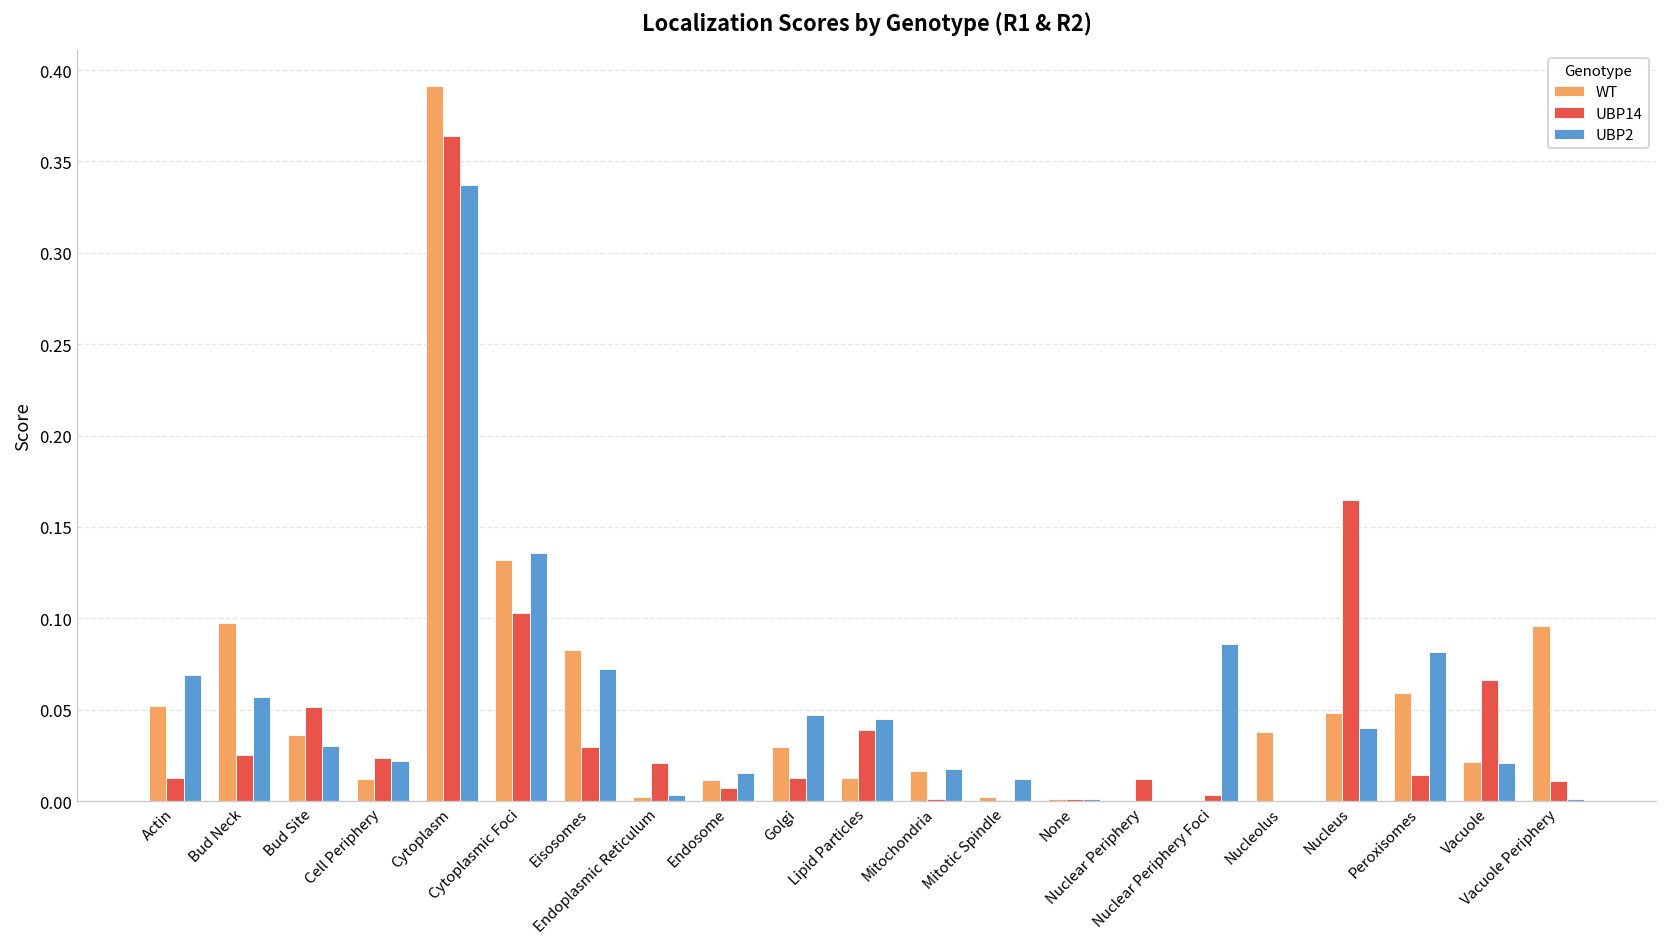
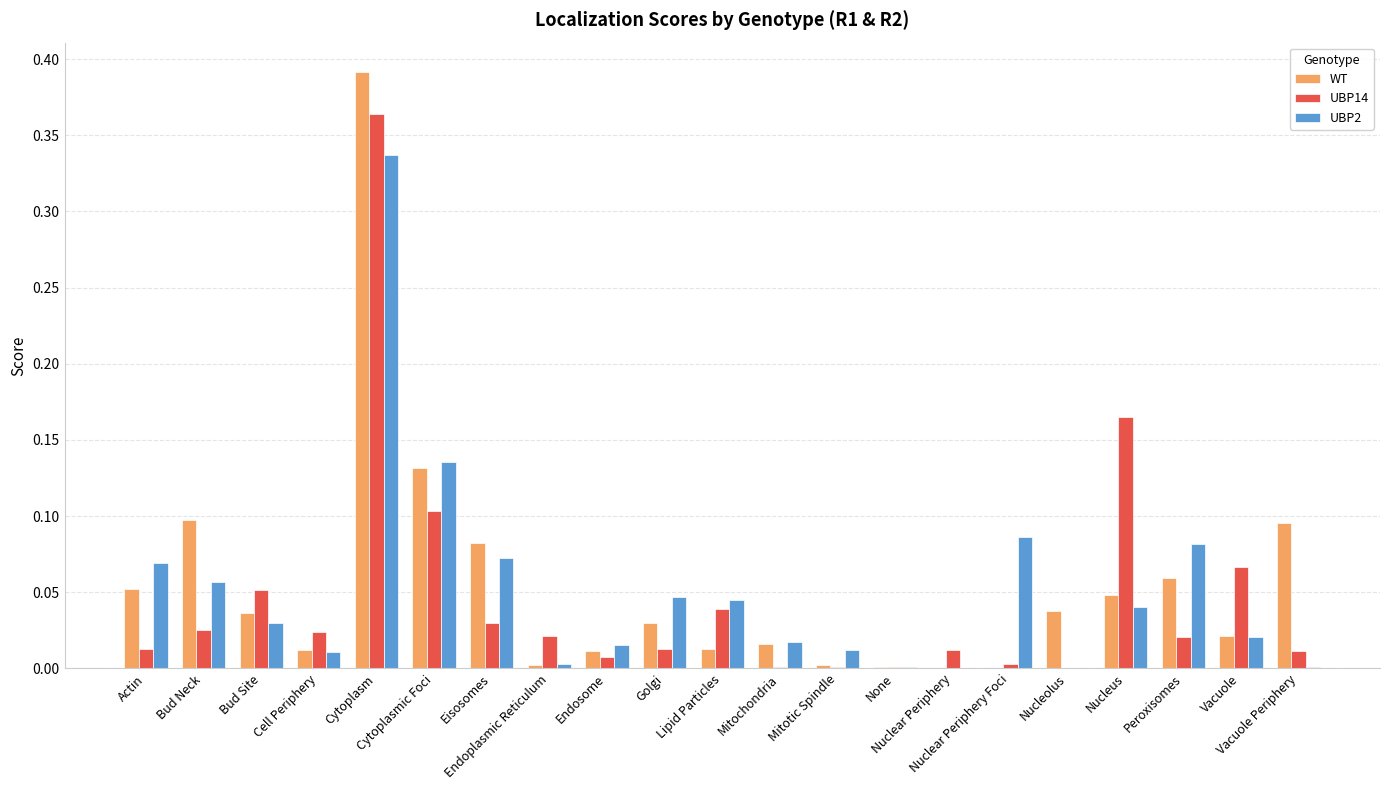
  {
    "WT": {
      "Actin": 0.052,
      "Bud Neck": 0.097,
      "Bud Site": 0.036,
      "Cell Periphery": 0.012,
      "Cytoplasm": 0.391,
      "Cytoplasmic Foci": 0.132,
      "Eisosomes": 0.083,
      "Endoplasmic Reticulum": 0.002,
      "Endosome": 0.011,
      "Golgi": 0.030,
      "Lipid Particles": 0.013,
      "Mitochondria": 0.016,
      "Mitotic Spindle": 0.002,
      "Nucleolus": 0.038,
      "Nucleus": 0.048,
      "Peroxisomes": 0.059,
      "Vacuole": 0.022,
      "Vacuole Periphery": 0.096
    },
    "UBP14": {
      "Actin": 0.013,
      "Bud Neck": 0.025,
      "Bud Site": 0.051,
      "Cell Periphery": 0.024,
      "Cytoplasm": 0.364,
      "Cytoplasmic Foci": 0.103,
      "Eisosomes": 0.030,
      "Endoplasmic Reticulum": 0.021,
      "Endosome": 0.007,
      "Golgi": 0.013,
      "Lipid Particles": 0.039,
      "Nuclear Periphery": 0.012,
      "Nuclear Periphery Foci": 0.003,
      "Nucleus": 0.165,
-     "Peroxisomes": 0.014,
+     "Peroxisomes": 0.021,
      "Vacuole": 0.066,
      "Vacuole Periphery": 0.011
    },
    "UBP2": {
      "Actin": 0.069,
      "Bud Neck": 0.057,
      "Bud Site": 0.030,
-     "Cell Periphery": 0.022,
+     "Cell Periphery": 0.011,
      "Cytoplasm": 0.337,
      "Cytoplasmic Foci": 0.136,
      "Eisosomes": 0.072,
      "Endoplasmic Reticulum": 0.003,
      "Endosome": 0.016,
      "Golgi": 0.047,
      "Lipid Particles": 0.045,
      "Mitochondria": 0.017,
      "Mitotic Spindle": 0.012,
      "Nuclear Periphery Foci": 0.086,
      "Nucleus": 0.040,
      "Peroxisomes": 0.082,
      "Vacuole": 0.021
    }
  }
